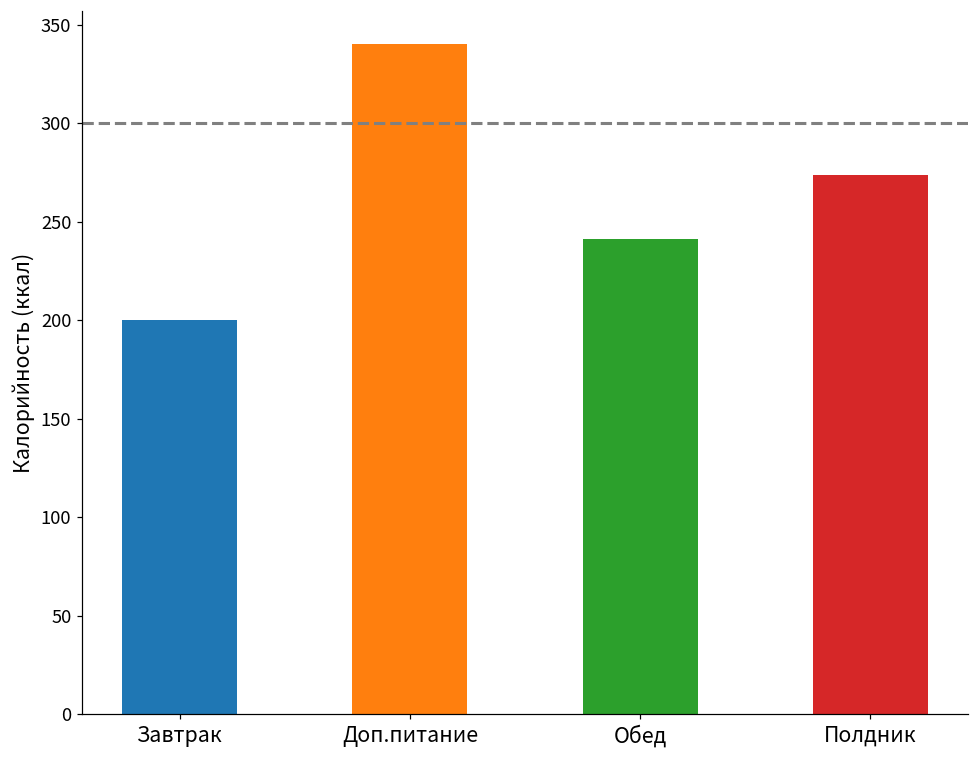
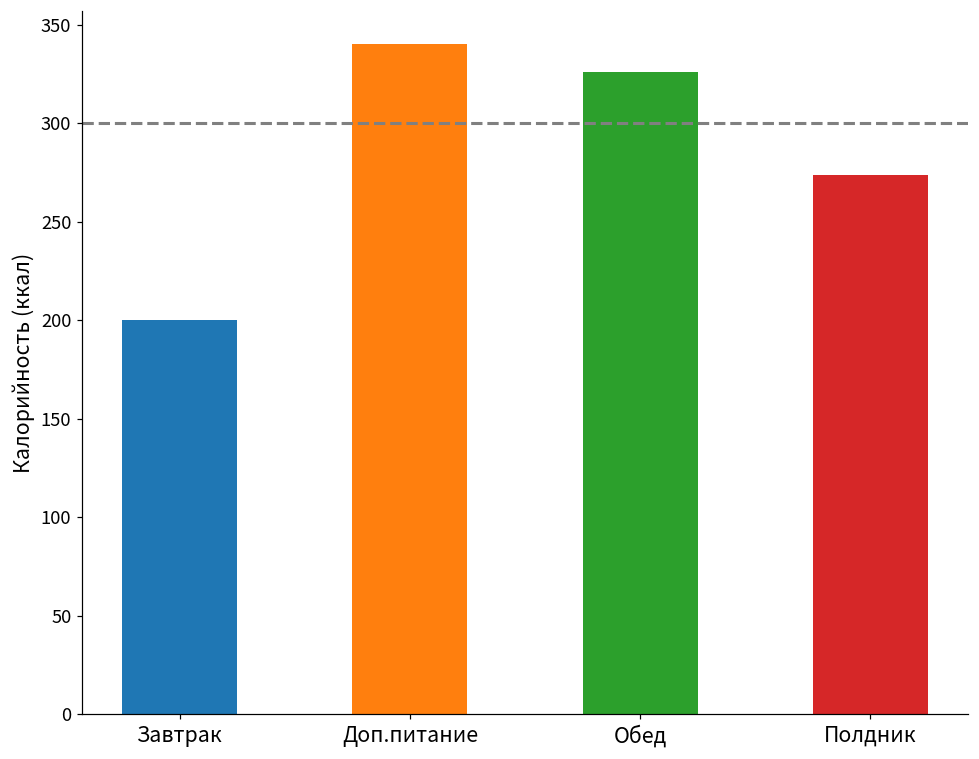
  {
    "Завтрак": 200,
    "Доп.питание": 340,
-   "Обед": 241,
+   "Обед": 326,
    "Полдник": 274
  }
